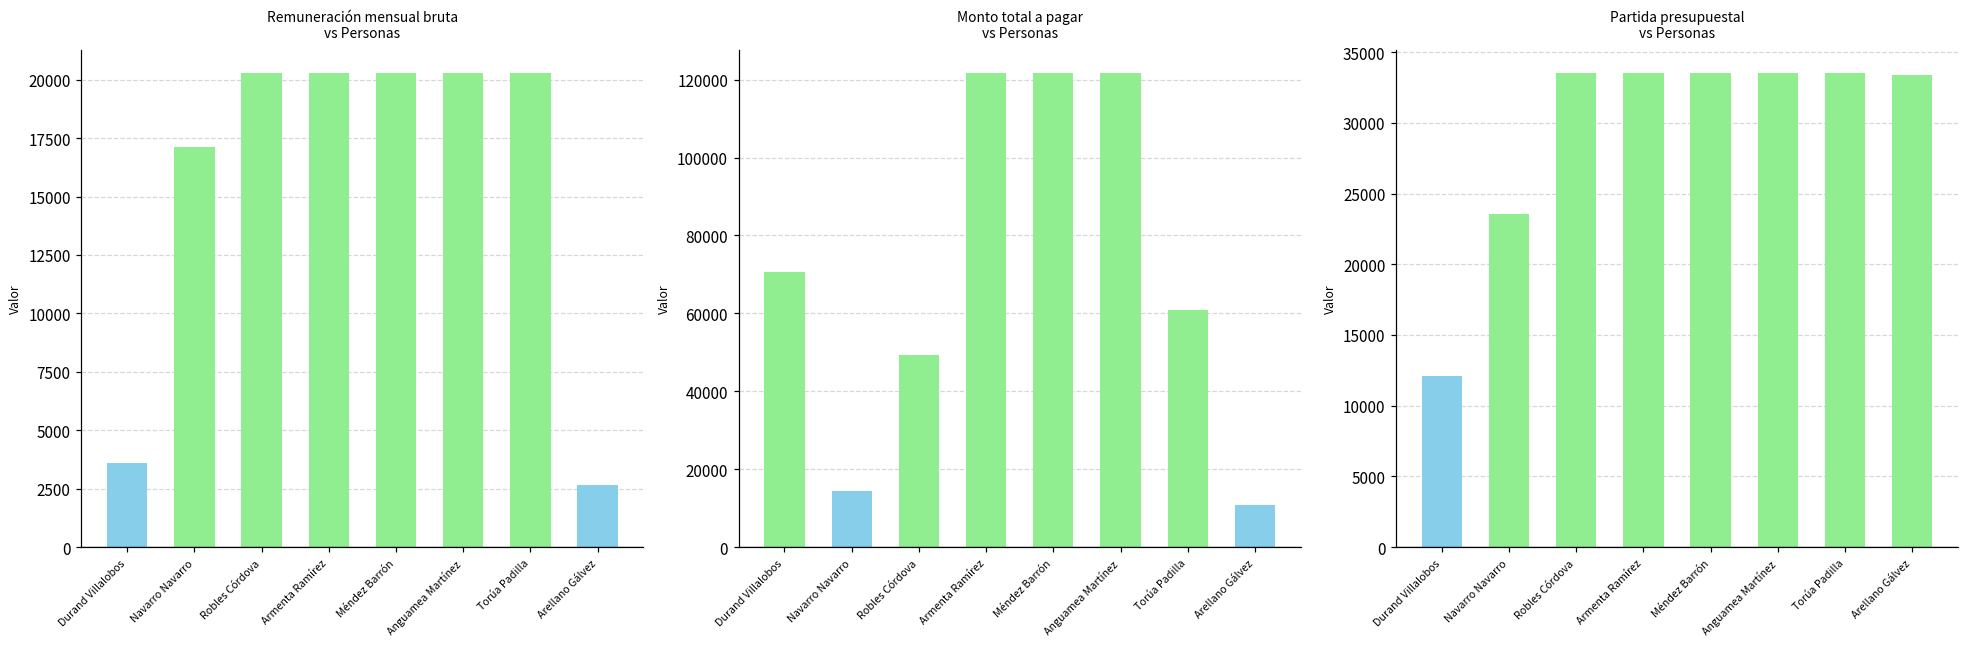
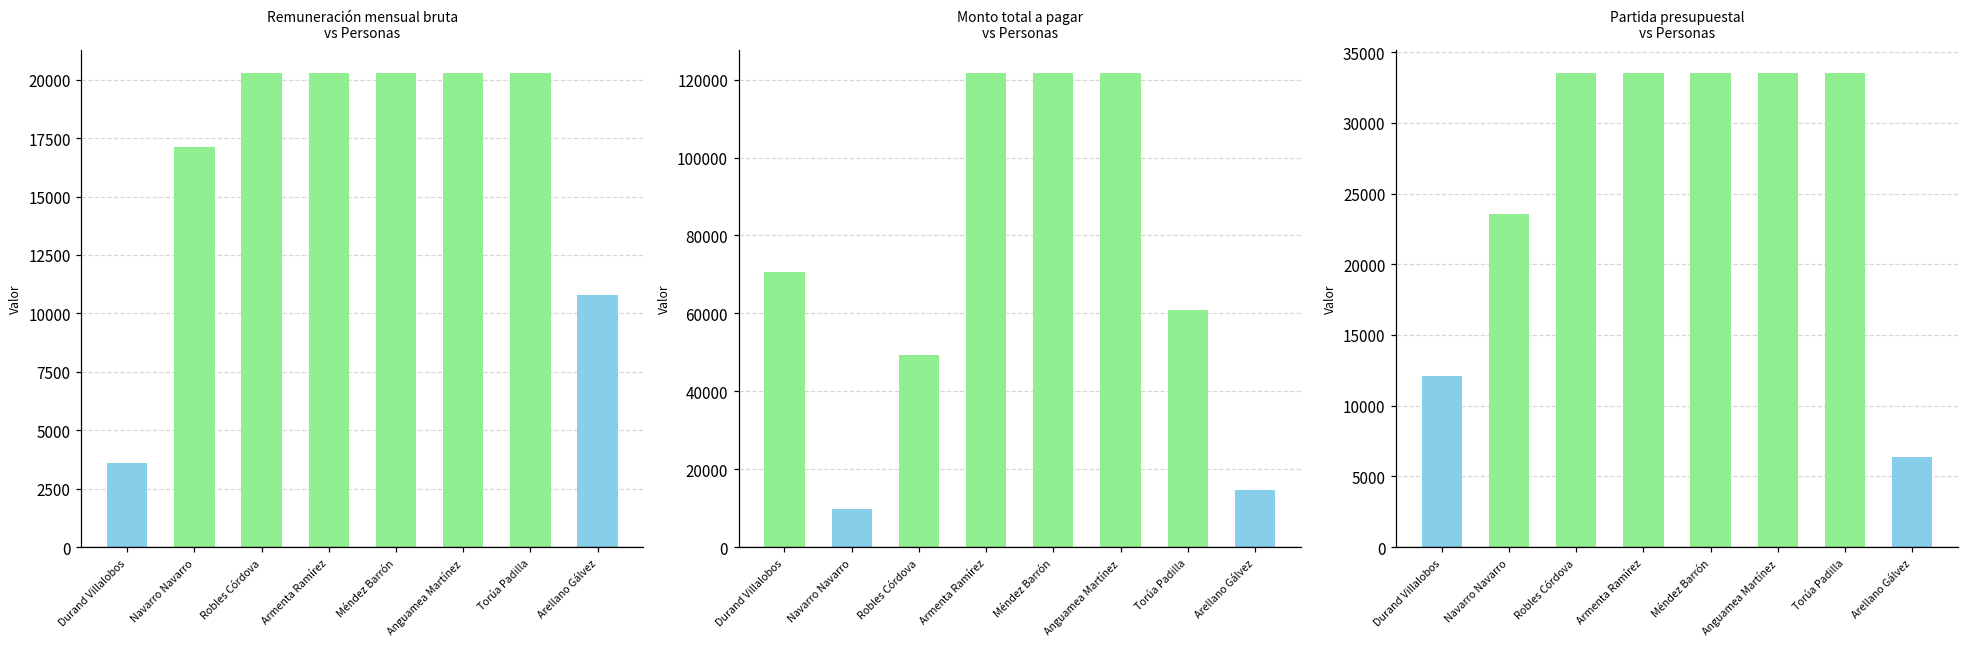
  {
    "Remuneración mensual bruta vs Personas": {
      "Durand Villalobos": 3600,
      "Navarro Navarro": 17100,
      "Robles Córdova": 20300,
      "Armenta Ramírez": 20300,
      "Méndez Barrón": 20300,
      "Anguamea Martínez": 20300,
      "Torúa Padilla": 20300,
-     "Arellano Gálvez": 2600
+     "Arellano Gálvez": 10800
    },
    "Monto total a pagar vs Personas": {
      "Durand Villalobos": 71000,
-     "Navarro Navarro": 14000,
+     "Navarro Navarro": 10000,
      "Robles Córdova": 49000,
      "Armenta Ramírez": 122000,
      "Méndez Barrón": 122000,
      "Anguamea Martínez": 122000,
      "Torúa Padilla": 61000,
-     "Arellano Gálvez": 11000
+     "Arellano Gálvez": 15000
    },
    "Partida presupuestal vs Personas": {
      "Durand Villalobos": 12100,
      "Navarro Navarro": 23600,
      "Robles Córdova": 33500,
      "Armenta Ramírez": 33500,
      "Méndez Barrón": 33500,
      "Anguamea Martínez": 33500,
      "Torúa Padilla": 33500,
-     "Arellano Gálvez": 33400
+     "Arellano Gálvez": 6400
    }
  }
